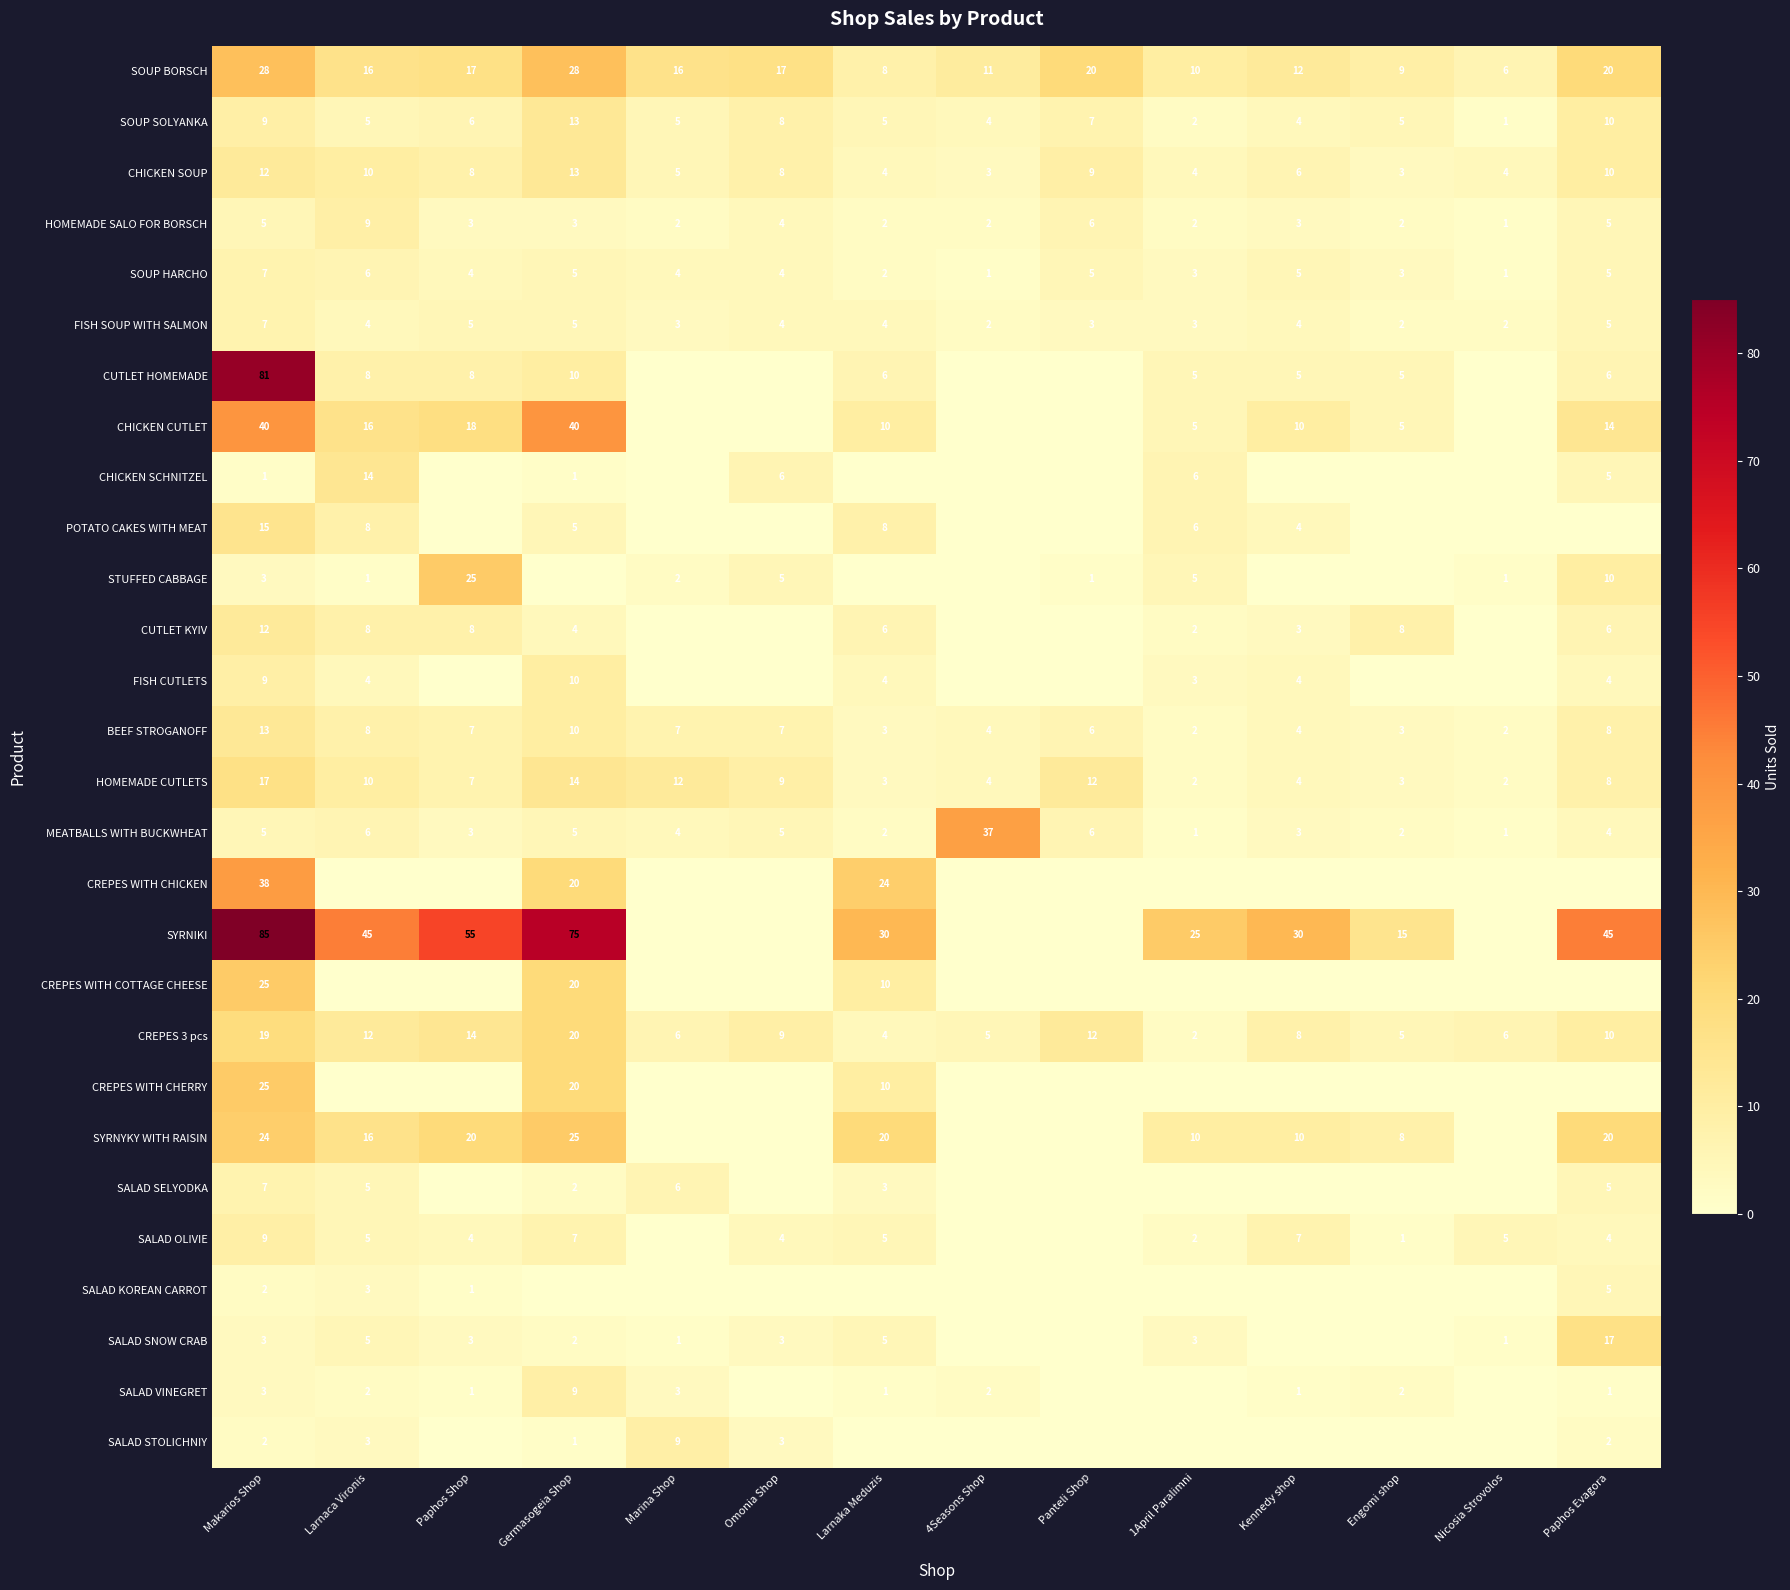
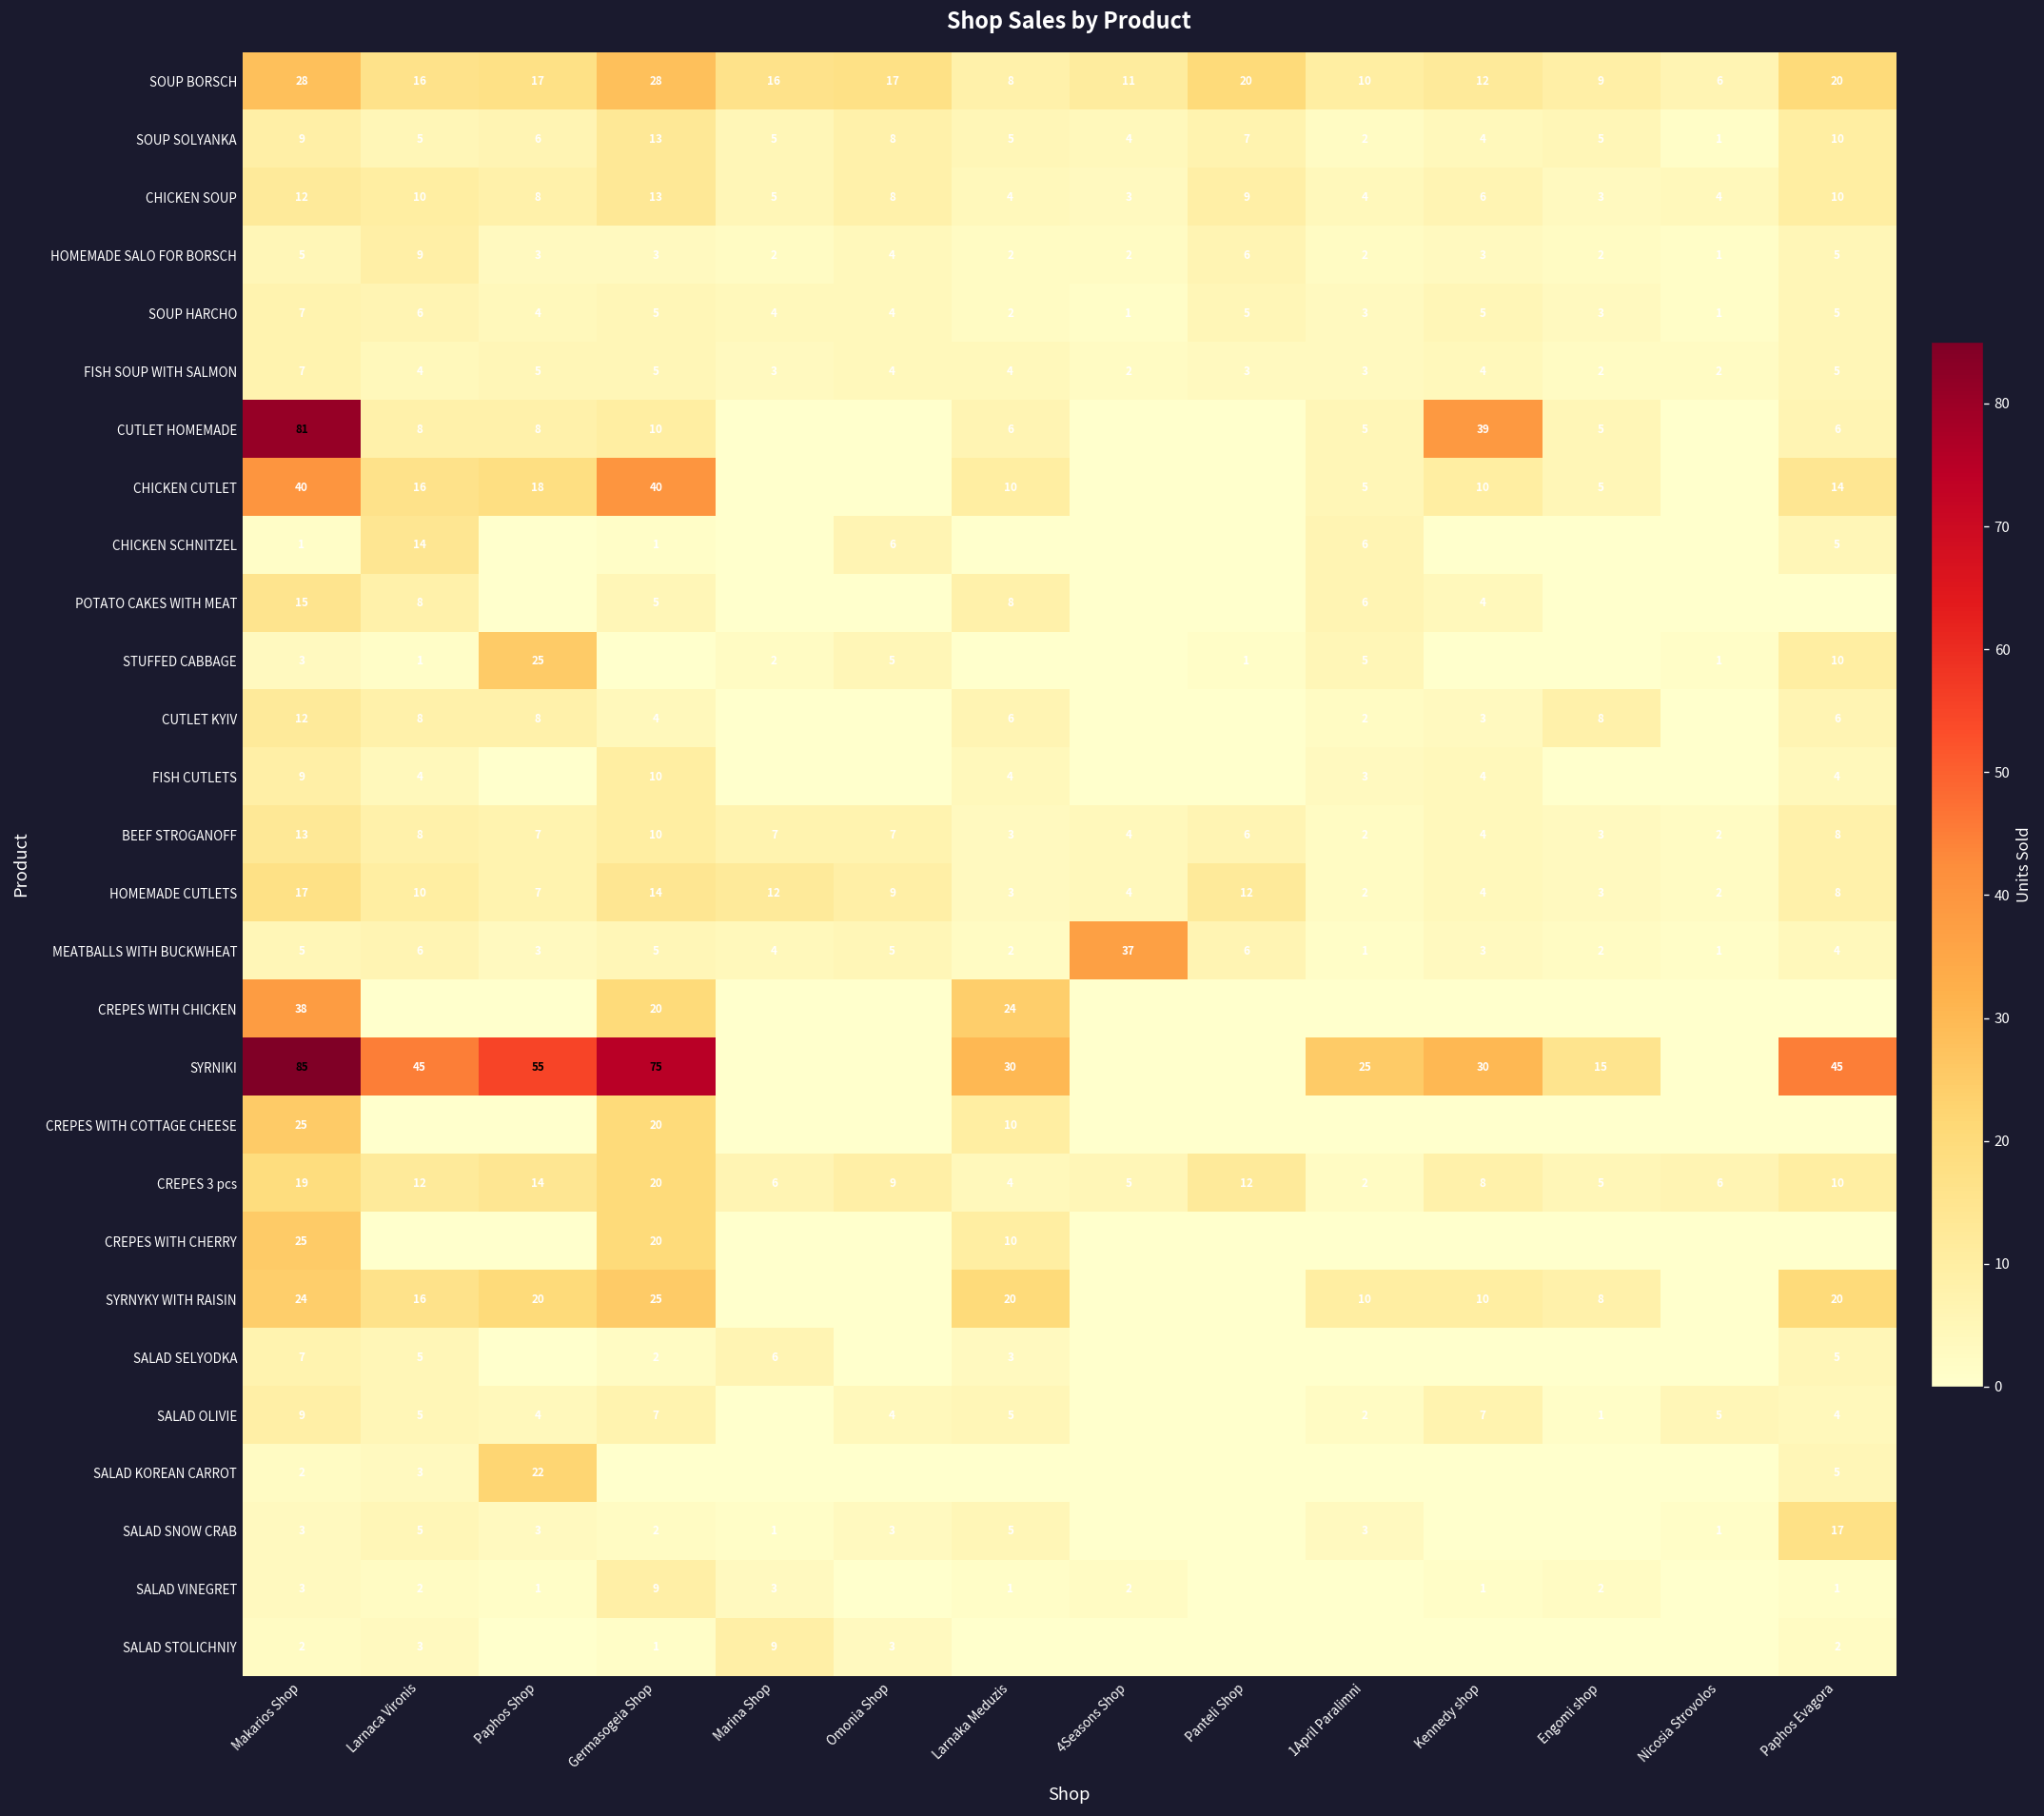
  {
    "CUTLET HOMEMADE": {
      "Makarios Shop": 81,
      "Larnaca Vironis": 8,
      "Paphos Shop": 8,
      "Germasogeia Shop": 10,
      "Larnaka Meduzis": 6,
      "1April Paralimni": 5,
-     "Kennedy shop": 5,
+     "Kennedy shop": 39,
      "Engomi shop": 5,
      "Paphos Evagora": 6
    },
    "SALAD KOREAN CARROT": {
      "Makarios Shop": 2,
      "Larnaca Vironis": 3,
-     "Paphos Shop": 1,
+     "Paphos Shop": 22,
      "Paphos Evagora": 5
    }
  }
